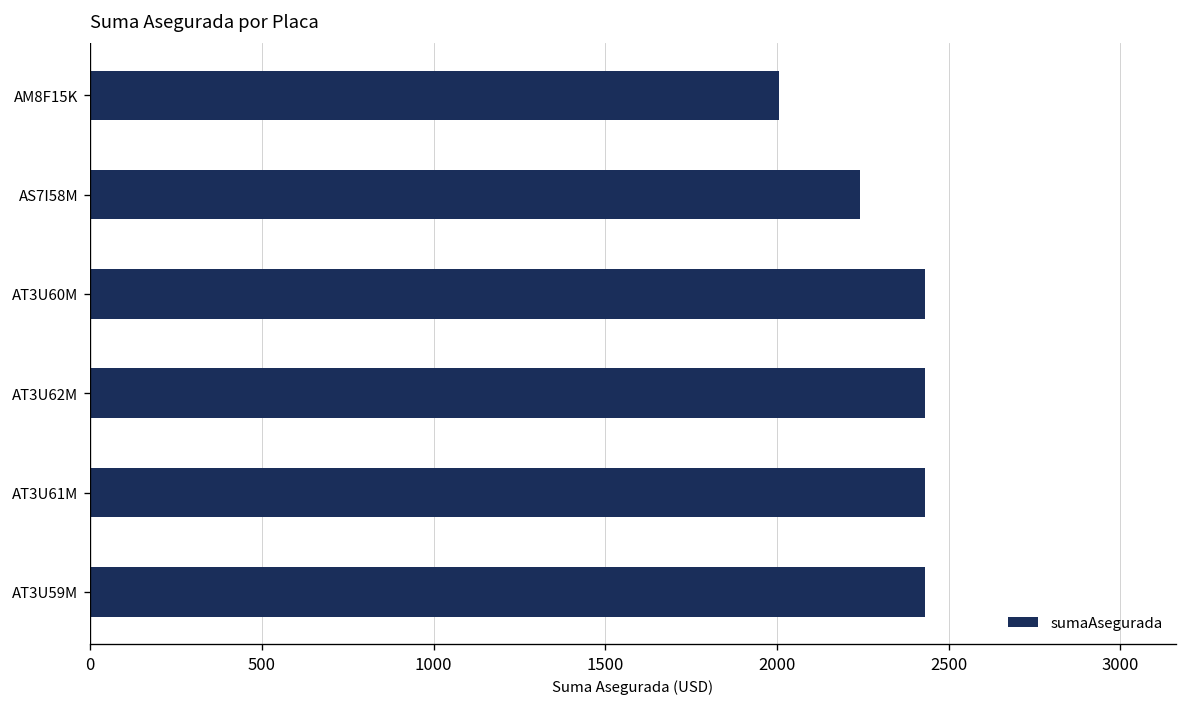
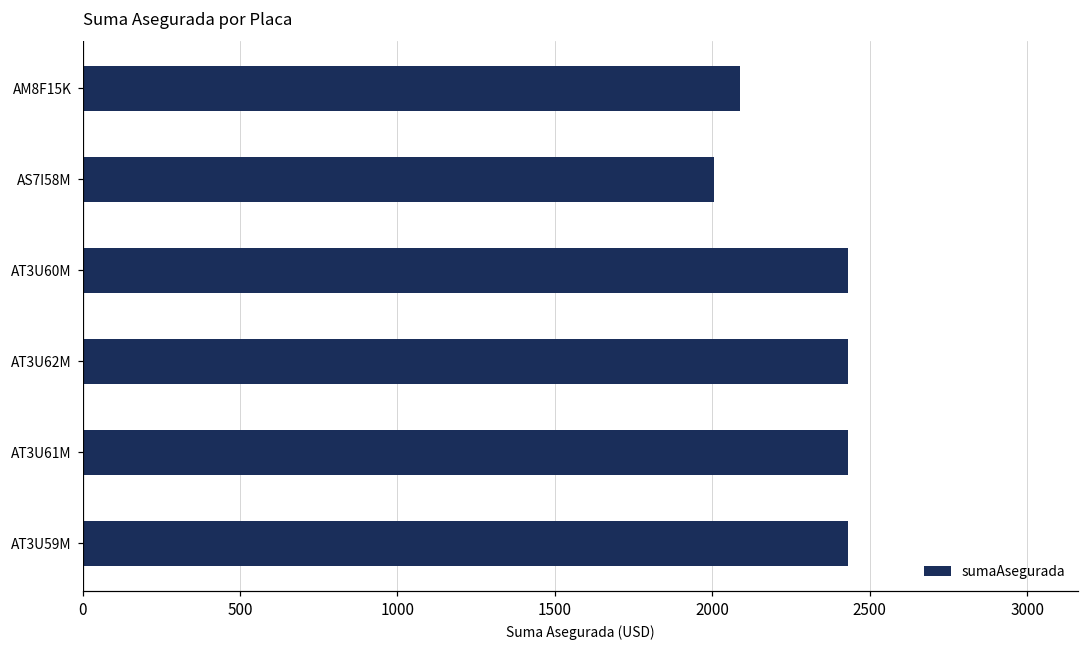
  {
-   "AM8F15K": 2010,
-   "AS7I58M": 2240,
+   "AM8F15K": 2090,
+   "AS7I58M": 2010,
    "AT3U60M": 2430,
    "AT3U62M": 2430,
    "AT3U61M": 2430,
    "AT3U59M": 2430
  }
